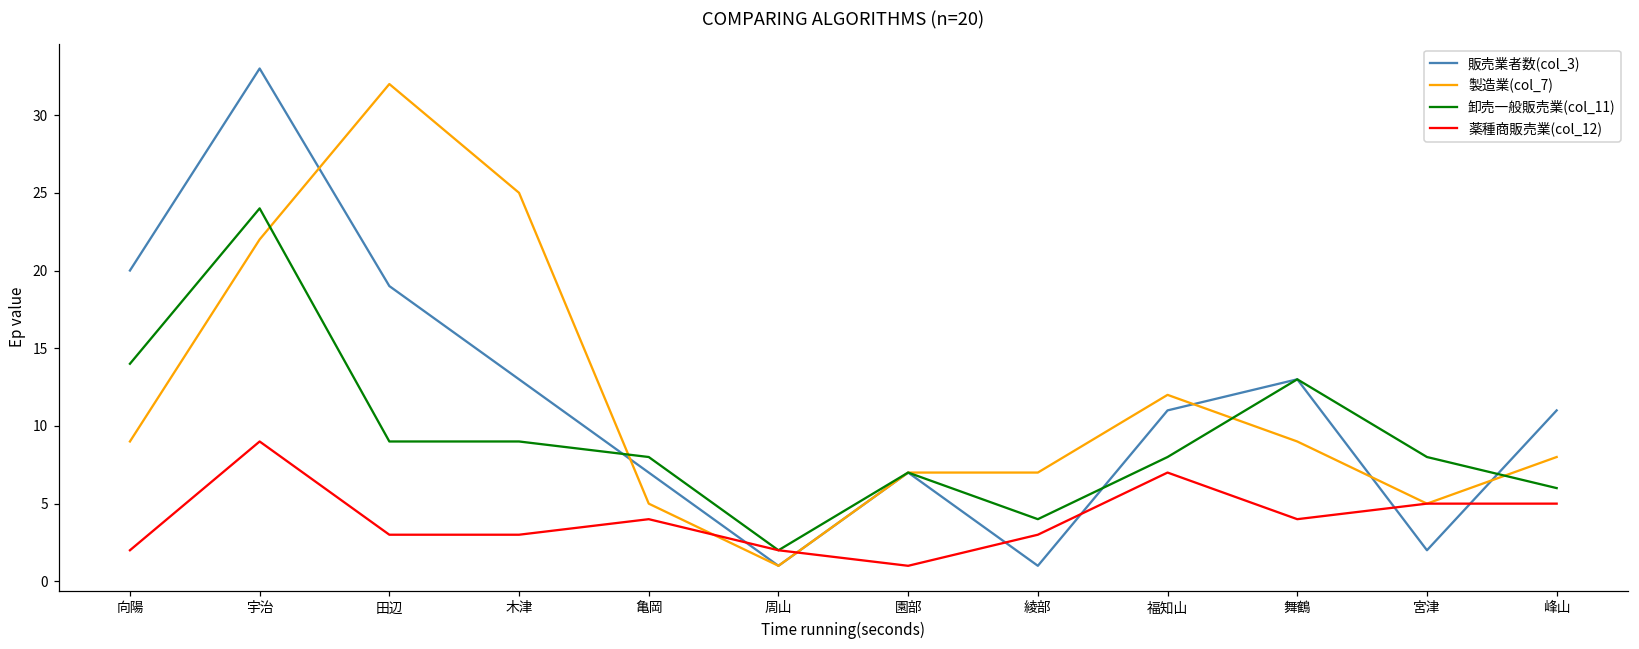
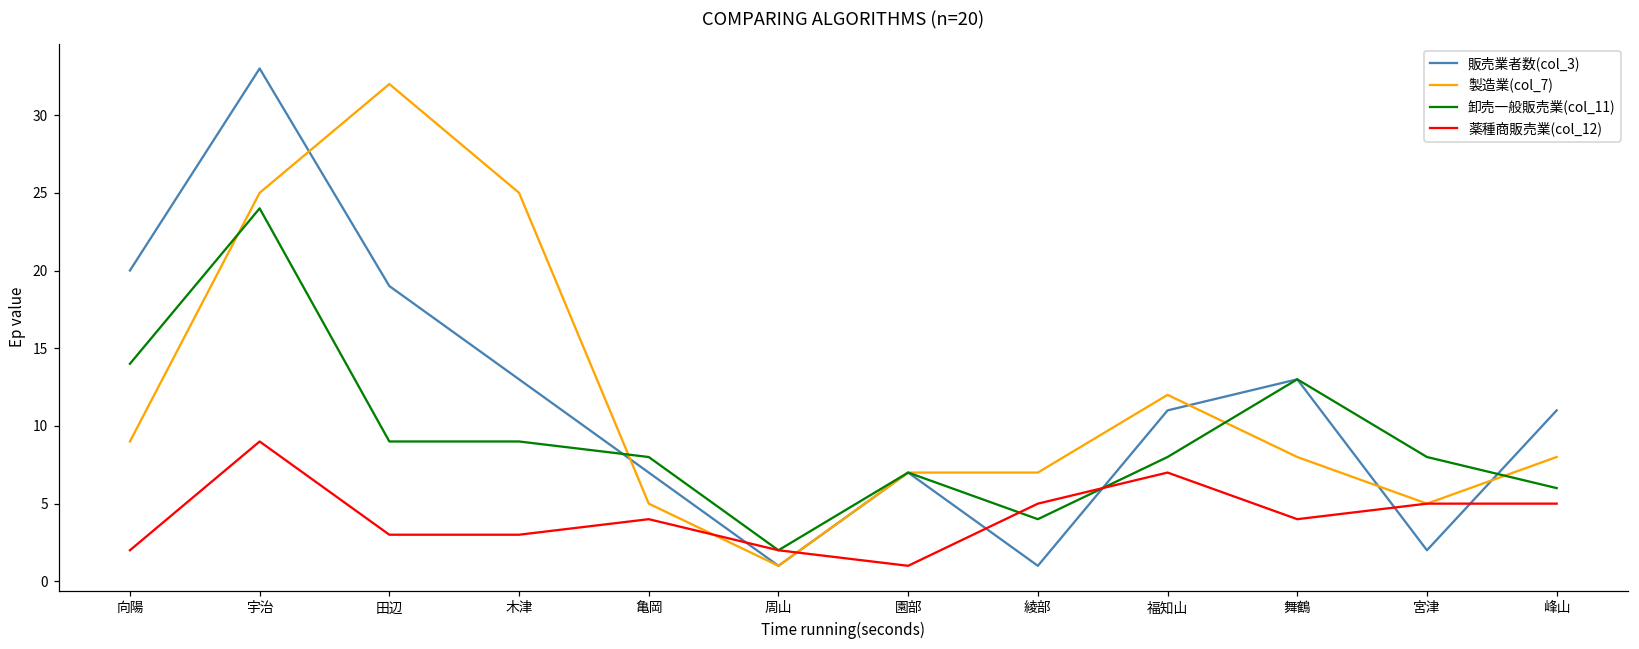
  {
    "販売業者数(col_3)": {
      "向陽": 20,
      "宇治": 33,
      "田辺": 19,
      "木津": 13,
      "亀岡": 7,
      "綾部": 1,
      "福知山": 11,
      "宮津": 2,
      "峰山": 11
    },
    "製造業(col_7)": {
      "向陽": 9,
-     "宇治": 22,
+     "宇治": 25,
      "田辺": 32,
      "木津": 25,
      "亀岡": 5,
      "綾部": 7,
      "福知山": 12,
-     "舞鶴": 9,
+     "舞鶴": 8,
      "峰山": 8
    },
    "卸売一般販売業(col_11)": {
      "向陽": 14,
      "宇治": 24,
      "田辺": 9,
      "木津": 9,
      "亀岡": 8,
      "綾部": 4,
      "福知山": 8,
      "宮津": 8,
      "峰山": 6
    },
    "薬種商販売業(col_12)": {
      "向陽": 2,
      "宇治": 9,
      "田辺": 3,
      "木津": 3,
      "亀岡": 4,
      "園部": 1,
-     "綾部": 3,
+     "綾部": 5,
      "福知山": 7,
      "舞鶴": 4,
      "峰山": 5
    }
  }
